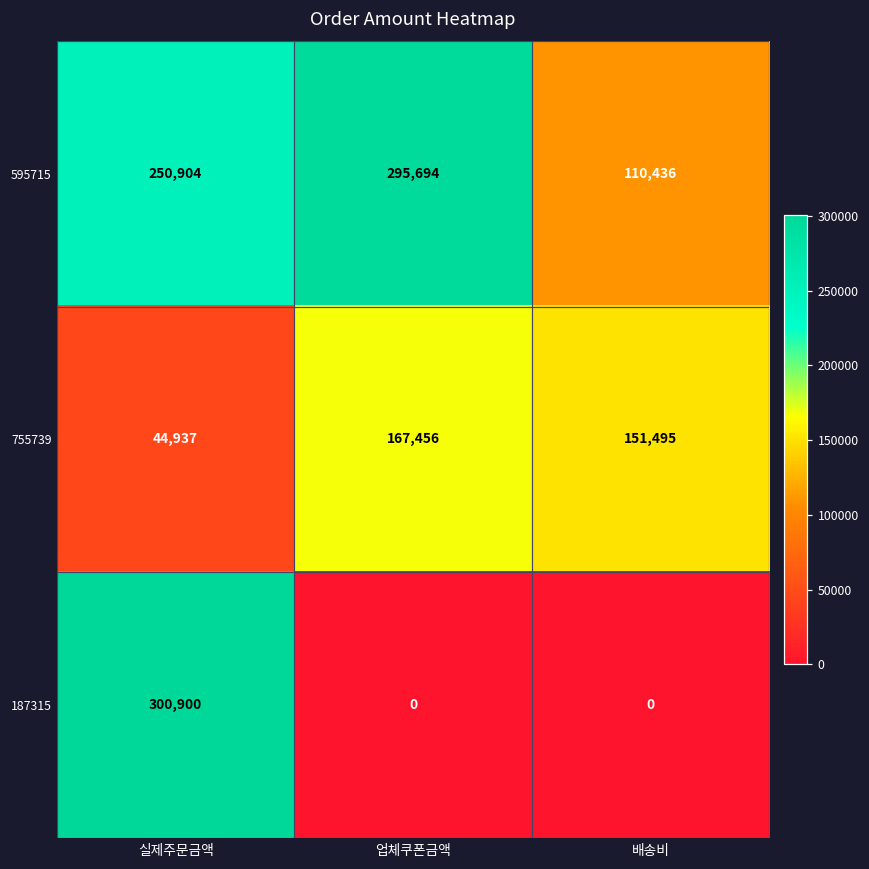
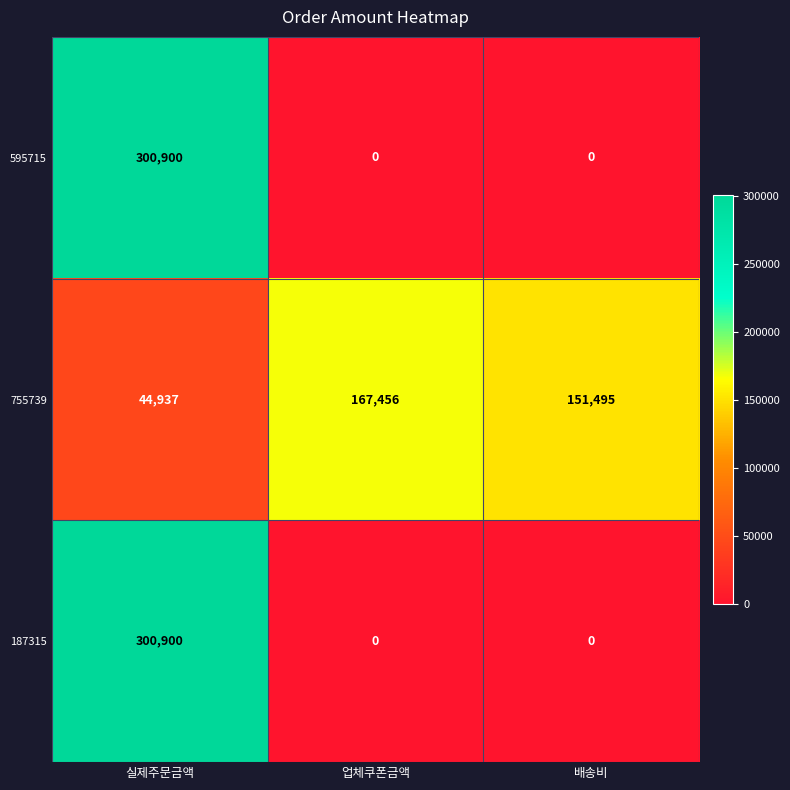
  {
    "595715": {
-     "실제주문금액": "250,904",
-     "업체쿠폰금액": "295,694",
-     "배송비": "110,436"
+     "실제주문금액": "300,900",
+     "업체쿠폰금액": "0",
+     "배송비": "0"
    },
    "755739": {
      "실제주문금액": "44,937",
      "업체쿠폰금액": "167,456",
      "배송비": "151,495"
    },
    "187315": {
      "실제주문금액": "300,900",
      "업체쿠폰금액": "0",
      "배송비": "0"
    }
  }
